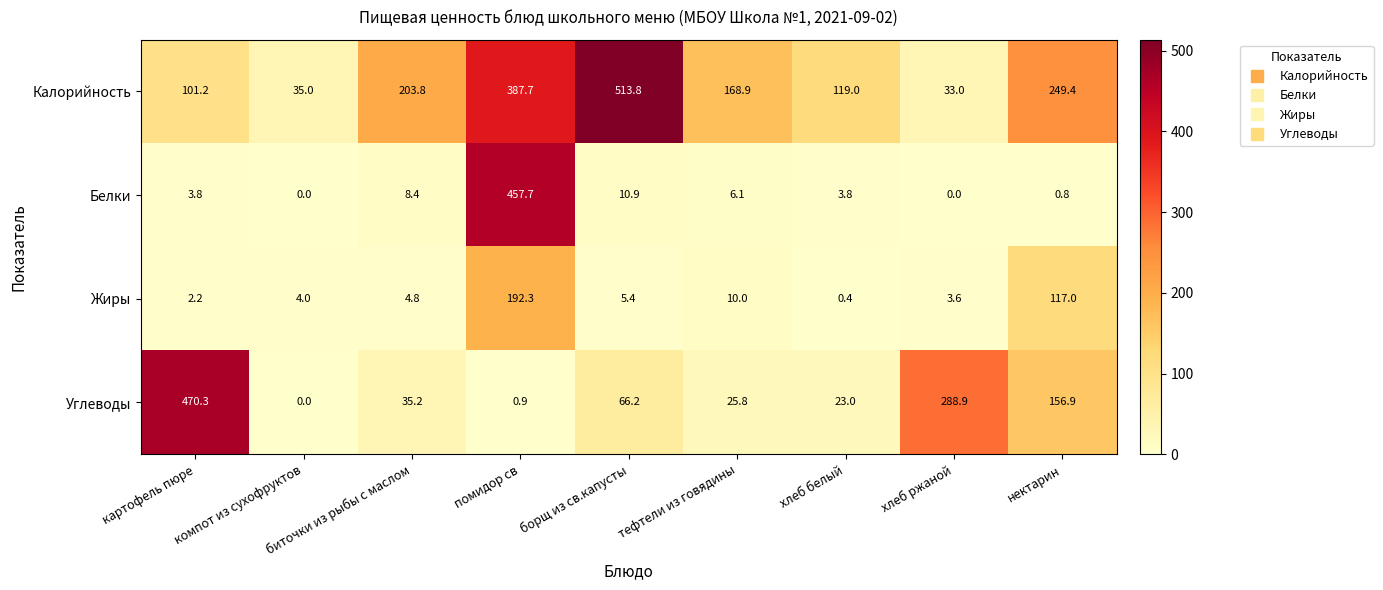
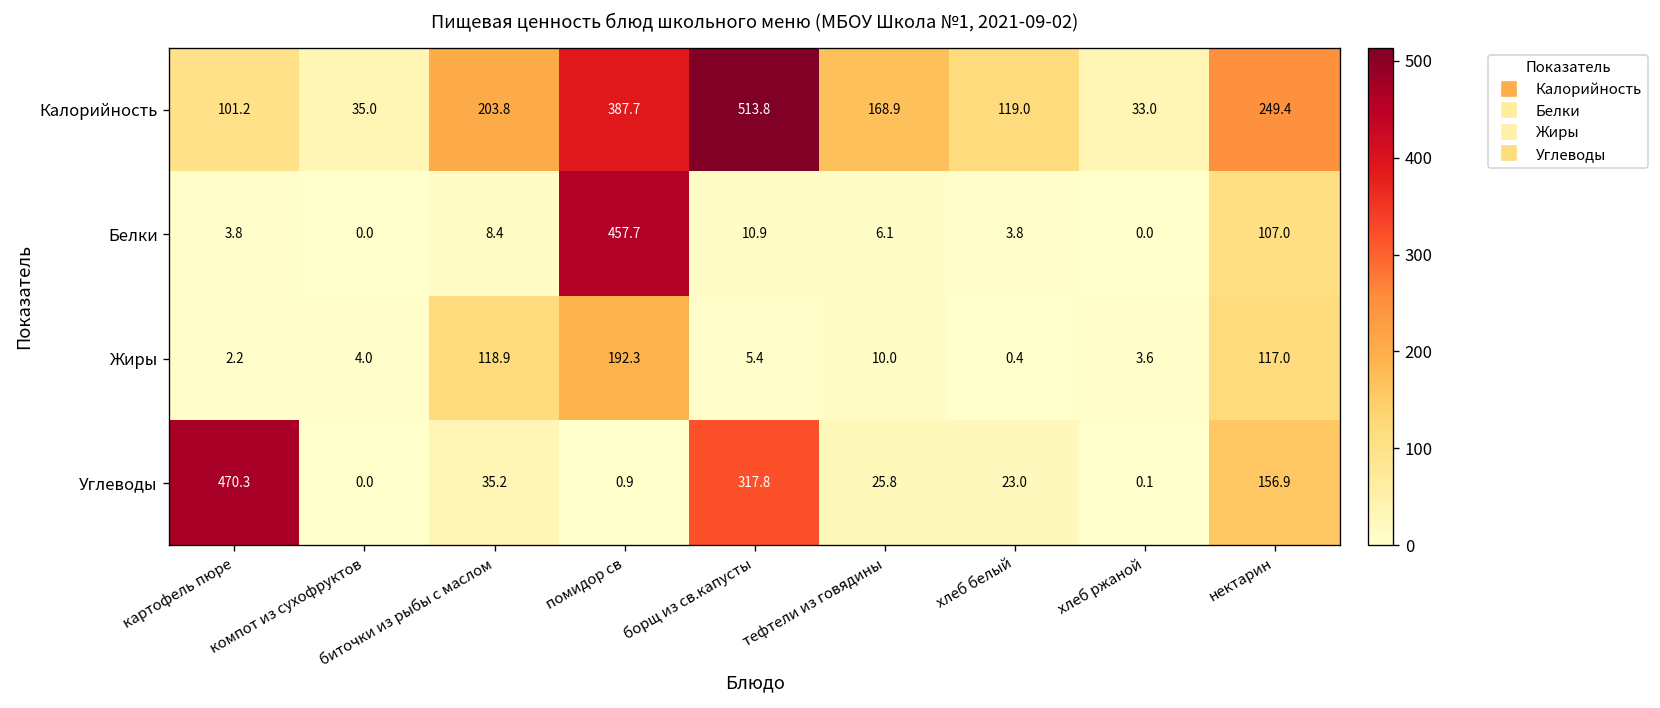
  {
    "Калорийность": {
      "картофель пюре": 101.2,
      "компот из сухофруктов": 35.0,
      "биточки из рыбы с маслом": 203.8,
      "помидор св": 387.7,
      "борщ из св.капусты": 513.8,
      "тефтели из говядины": 168.9,
      "хлеб белый": 119.0,
      "хлеб ржаной": 33.0,
      "нектарин": 249.4
    },
    "Белки": {
      "картофель пюре": 3.8,
      "компот из сухофруктов": 0.0,
      "биточки из рыбы с маслом": 8.4,
      "помидор св": 457.7,
      "борщ из св.капусты": 10.9,
      "тефтели из говядины": 6.1,
      "хлеб белый": 3.8,
      "хлеб ржаной": 0.0,
-     "нектарин": 0.8
+     "нектарин": 107.0
    },
    "Жиры": {
      "картофель пюре": 2.2,
      "компот из сухофруктов": 4.0,
-     "биточки из рыбы с маслом": 4.8,
+     "биточки из рыбы с маслом": 118.9,
      "помидор св": 192.3,
      "борщ из св.капусты": 5.4,
      "тефтели из говядины": 10.0,
      "хлеб белый": 0.4,
      "хлеб ржаной": 3.6,
      "нектарин": 117.0
    },
    "Углеводы": {
      "картофель пюре": 470.3,
      "компот из сухофруктов": 0.0,
      "биточки из рыбы с маслом": 35.2,
      "помидор св": 0.9,
-     "борщ из св.капусты": 66.2,
+     "борщ из св.капусты": 317.8,
      "тефтели из говядины": 25.8,
      "хлеб белый": 23.0,
-     "хлеб ржаной": 288.9,
+     "хлеб ржаной": 0.1,
      "нектарин": 156.9
    }
  }
